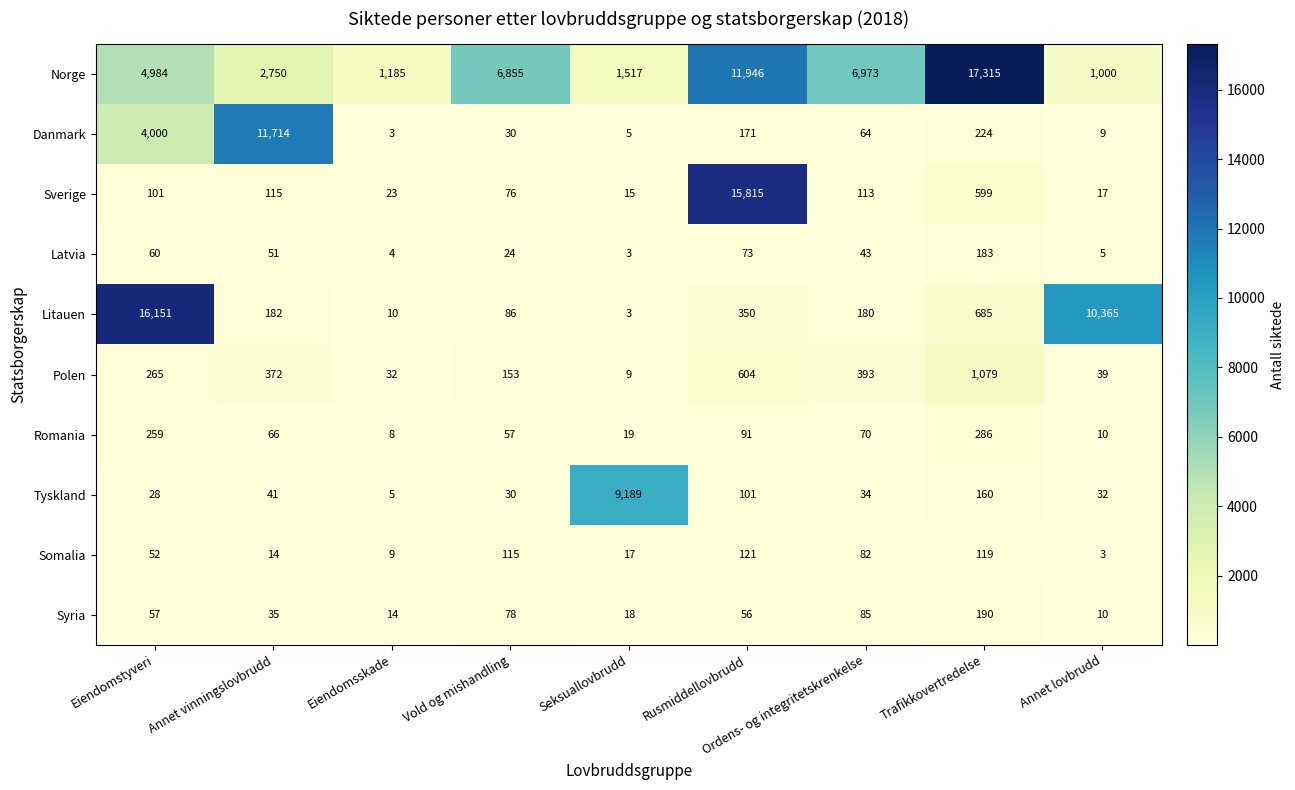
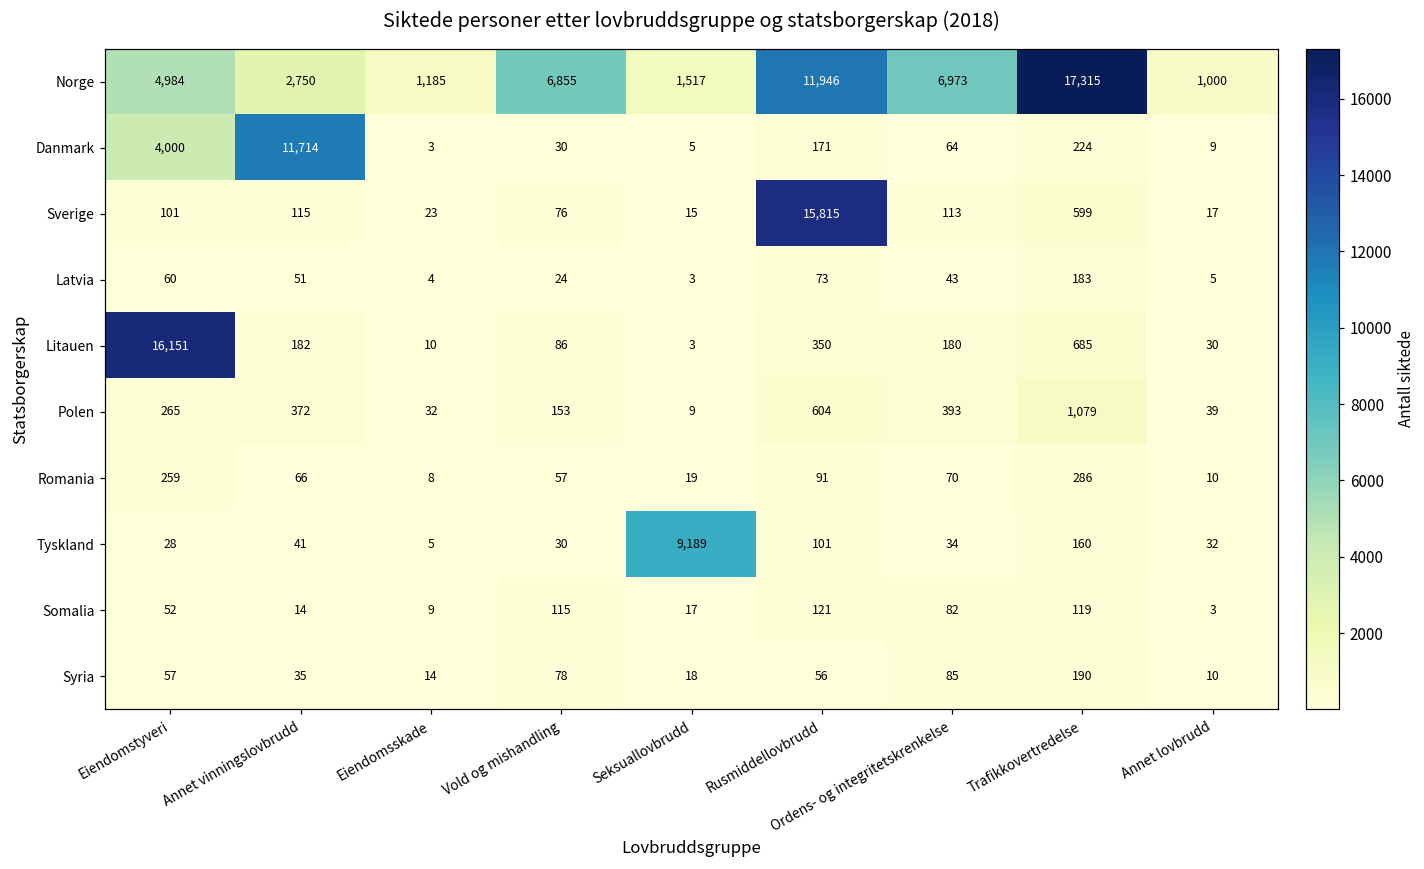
  {
    "Norge": {
      "Eiendomstyveri": "4,984",
      "Annet vinningslovbrudd": "2,750",
      "Eiendomsskade": "1,185",
      "Vold og mishandling": "6,855",
      "Seksuallovbrudd": "1,517",
      "Rusmiddellovbrudd": "11,946",
      "Ordens- og integritetskrenkelse": "6,973",
      "Trafikkovertredelse": "17,315",
      "Annet lovbrudd": "1,000"
    },
    "Danmark": {
      "Eiendomstyveri": "4,000",
      "Annet vinningslovbrudd": "11,714",
      "Eiendomsskade": "3",
      "Vold og mishandling": "30",
      "Seksuallovbrudd": "5",
      "Rusmiddellovbrudd": "171",
      "Ordens- og integritetskrenkelse": "64",
      "Trafikkovertredelse": "224",
      "Annet lovbrudd": "9"
    },
    "Sverige": {
      "Eiendomstyveri": "101",
      "Annet vinningslovbrudd": "115",
      "Eiendomsskade": "23",
      "Vold og mishandling": "76",
      "Seksuallovbrudd": "15",
      "Rusmiddellovbrudd": "15,815",
      "Ordens- og integritetskrenkelse": "113",
      "Trafikkovertredelse": "599",
      "Annet lovbrudd": "17"
    },
    "Latvia": {
      "Eiendomstyveri": "60",
      "Annet vinningslovbrudd": "51",
      "Eiendomsskade": "4",
      "Vold og mishandling": "24",
      "Seksuallovbrudd": "3",
      "Rusmiddellovbrudd": "73",
      "Ordens- og integritetskrenkelse": "43",
      "Trafikkovertredelse": "183",
      "Annet lovbrudd": "5"
    },
    "Litauen": {
      "Eiendomstyveri": "16,151",
      "Annet vinningslovbrudd": "182",
      "Eiendomsskade": "10",
      "Vold og mishandling": "86",
      "Seksuallovbrudd": "3",
      "Rusmiddellovbrudd": "350",
      "Ordens- og integritetskrenkelse": "180",
      "Trafikkovertredelse": "685",
-     "Annet lovbrudd": "10,365"
+     "Annet lovbrudd": "30"
    },
    "Polen": {
      "Eiendomstyveri": "265",
      "Annet vinningslovbrudd": "372",
      "Eiendomsskade": "32",
      "Vold og mishandling": "153",
      "Seksuallovbrudd": "9",
      "Rusmiddellovbrudd": "604",
      "Ordens- og integritetskrenkelse": "393",
      "Trafikkovertredelse": "1,079",
      "Annet lovbrudd": "39"
    },
    "Romania": {
      "Eiendomstyveri": "259",
      "Annet vinningslovbrudd": "66",
      "Eiendomsskade": "8",
      "Vold og mishandling": "57",
      "Seksuallovbrudd": "19",
      "Rusmiddellovbrudd": "91",
      "Ordens- og integritetskrenkelse": "70",
      "Trafikkovertredelse": "286",
      "Annet lovbrudd": "10"
    },
    "Tyskland": {
      "Eiendomstyveri": "28",
      "Annet vinningslovbrudd": "41",
      "Eiendomsskade": "5",
      "Vold og mishandling": "30",
      "Seksuallovbrudd": "9,189",
      "Rusmiddellovbrudd": "101",
      "Ordens- og integritetskrenkelse": "34",
      "Trafikkovertredelse": "160",
      "Annet lovbrudd": "32"
    },
    "Somalia": {
      "Eiendomstyveri": "52",
      "Annet vinningslovbrudd": "14",
      "Eiendomsskade": "9",
      "Vold og mishandling": "115",
      "Seksuallovbrudd": "17",
      "Rusmiddellovbrudd": "121",
      "Ordens- og integritetskrenkelse": "82",
      "Trafikkovertredelse": "119",
      "Annet lovbrudd": "3"
    },
    "Syria": {
      "Eiendomstyveri": "57",
      "Annet vinningslovbrudd": "35",
      "Eiendomsskade": "14",
      "Vold og mishandling": "78",
      "Seksuallovbrudd": "18",
      "Rusmiddellovbrudd": "56",
      "Ordens- og integritetskrenkelse": "85",
      "Trafikkovertredelse": "190",
      "Annet lovbrudd": "10"
    }
  }
